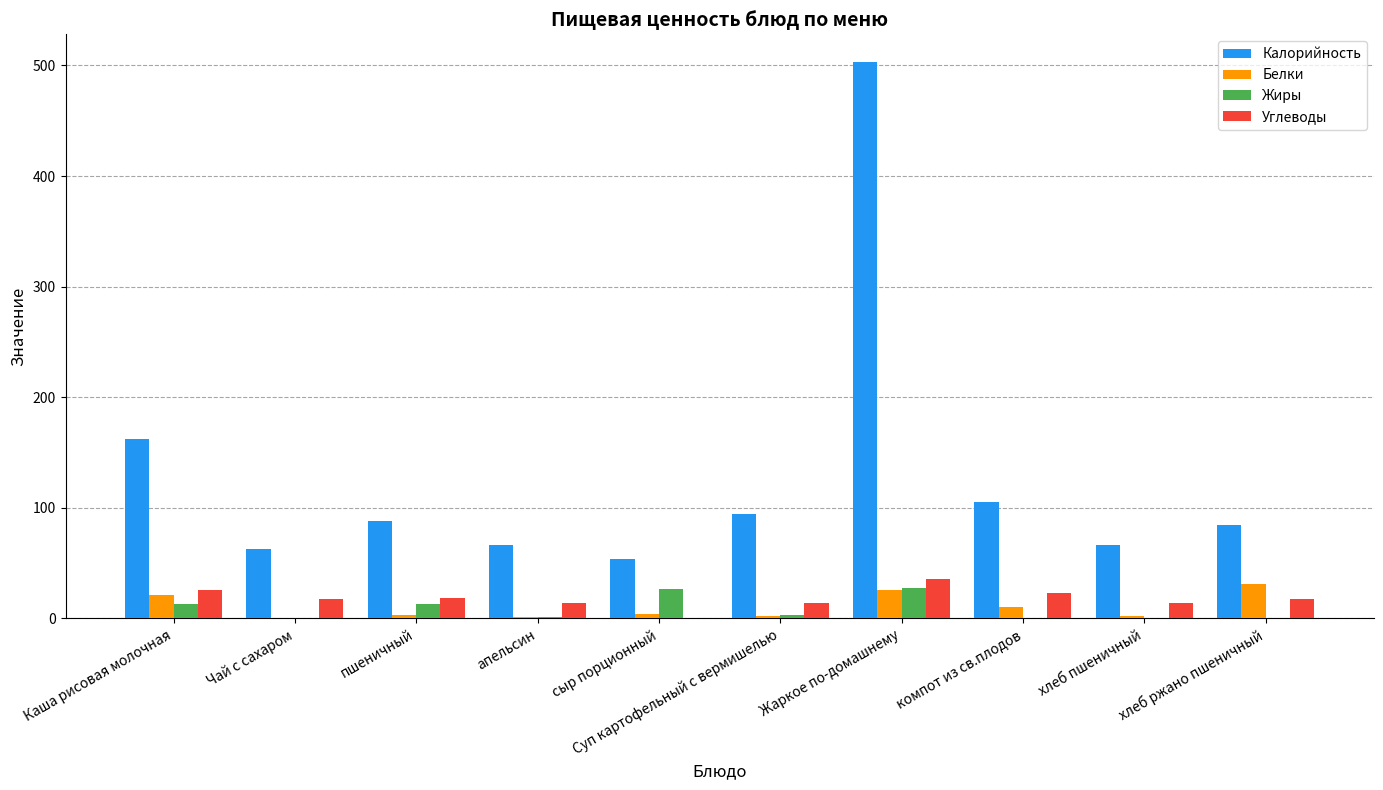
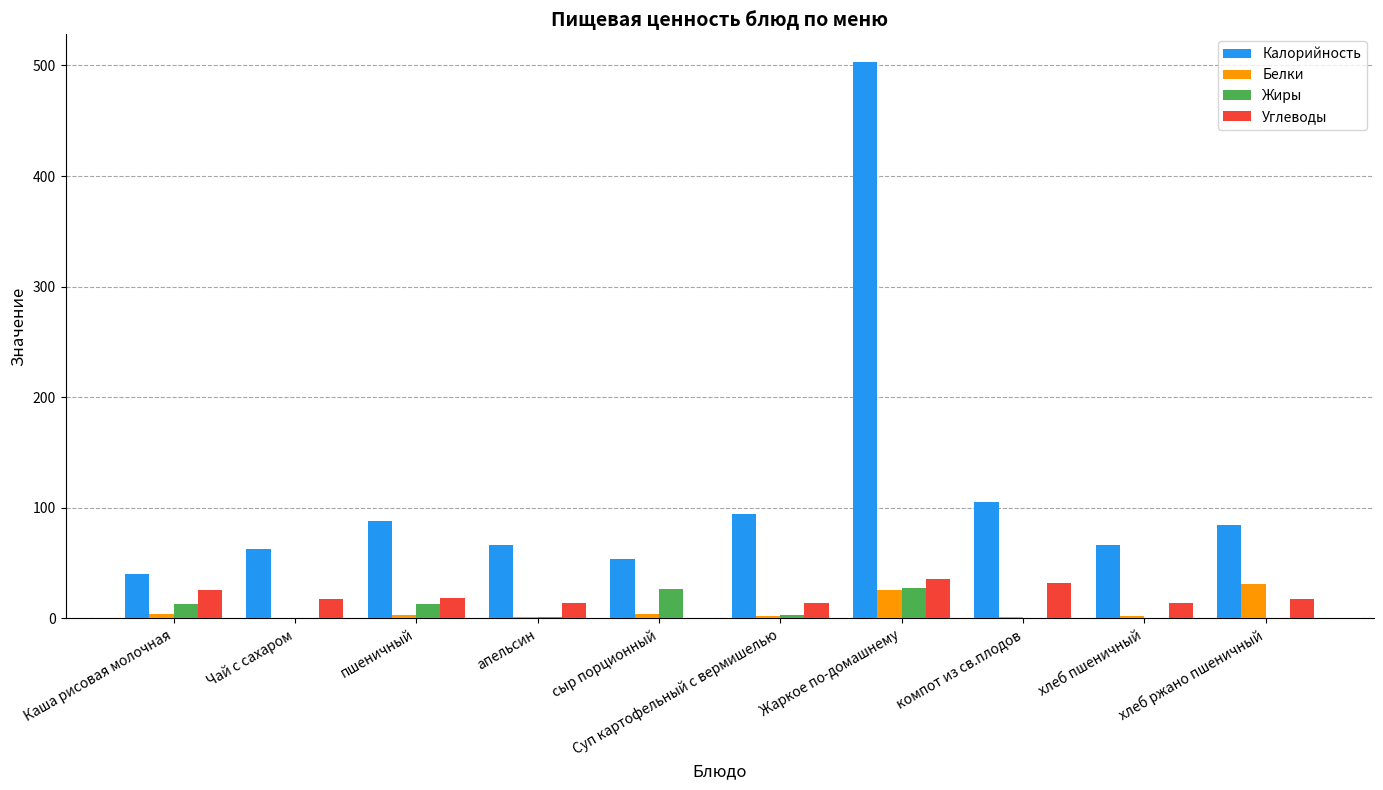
  {
    "Калорийность": {
-     "Каша рисовая молочная": 162,
+     "Каша рисовая молочная": 40,
      "Чай с сахаром": 63,
      "пшеничный": 88,
      "апельсин": 66,
      "сыр порционный": 54,
      "Суп картофельный с вермишелью": 95,
      "Жаркое по-домашнему": 503,
      "компот из св.плодов": 105,
      "хлеб пшеничный": 66,
      "хлеб ржано пшеничный": 84
    },
    "Белки": {
-     "Каша рисовая молочная": 21,
+     "Каша рисовая молочная": 4,
      "пшеничный": 3,
      "сыр порционный": 4,
      "Жаркое по-домашнему": 26,
-     "компот из св.плодов": 10,
+     "компот из св.плодов": 1,
      "хлеб пшеничный": 2,
      "хлеб ржано пшеничный": 31
    },
    "Жиры": {
      "Каша рисовая молочная": 13,
      "пшеничный": 13,
      "сыр порционный": 27,
      "Суп картофельный с вермишелью": 3,
      "Жаркое по-домашнему": 28,
      "компот из св.плодов": 0
    },
    "Углеводы": {
      "Каша рисовая молочная": 26,
      "Чай с сахаром": 17,
      "пшеничный": 18,
      "апельсин": 14,
      "сыр порционный": 0,
      "Суп картофельный с вермишелью": 14,
      "Жаркое по-домашнему": 36,
-     "компот из св.плодов": 23,
+     "компот из св.плодов": 32,
      "хлеб пшеничный": 14,
      "хлеб ржано пшеничный": 17
    }
  }
